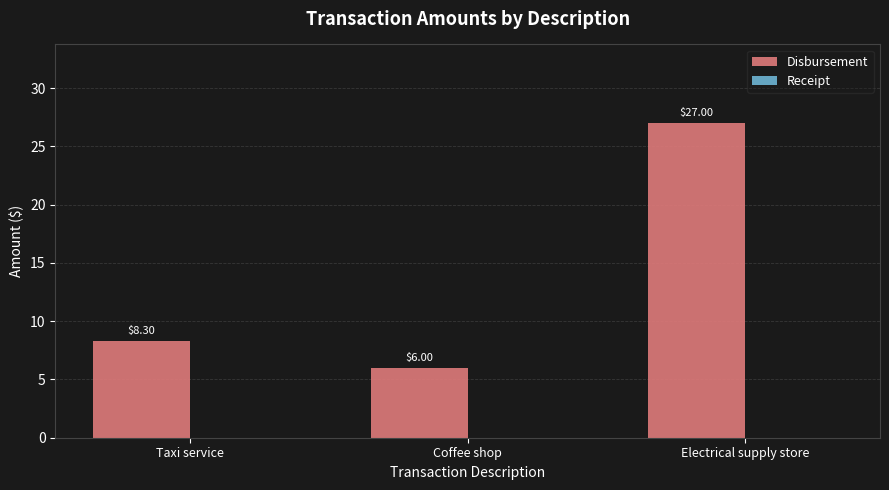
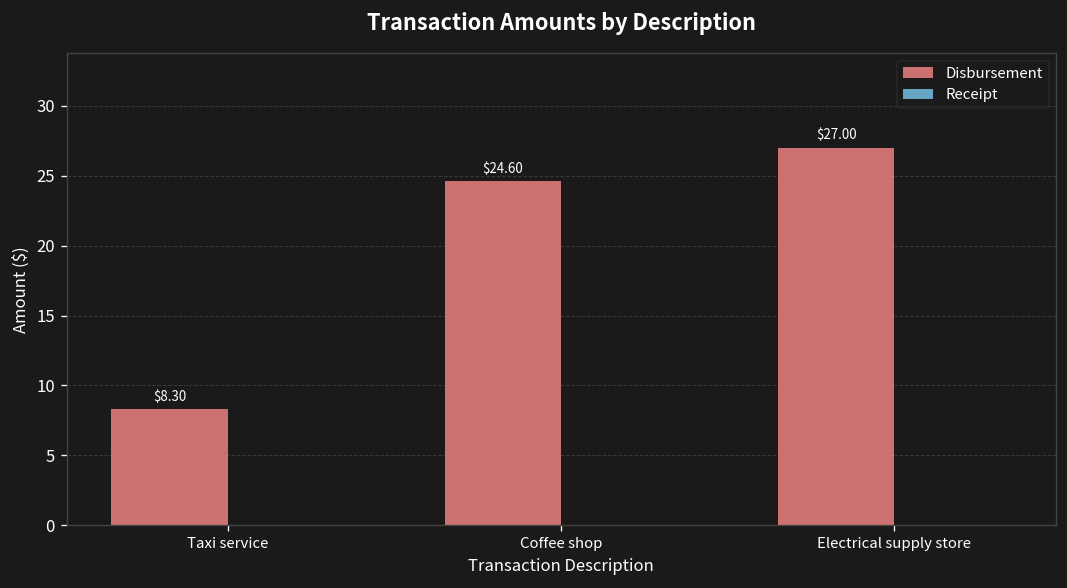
  {
    "Disbursement": {
      "Taxi service": "$8.30",
-     "Coffee shop": "$6.00",
+     "Coffee shop": "$24.60",
      "Electrical supply store": "$27.00"
    },
    "Receipt": {
      "Taxi service": "0.0",
      "Coffee shop": "0.0",
      "Electrical supply store": "0.0"
    }
  }
